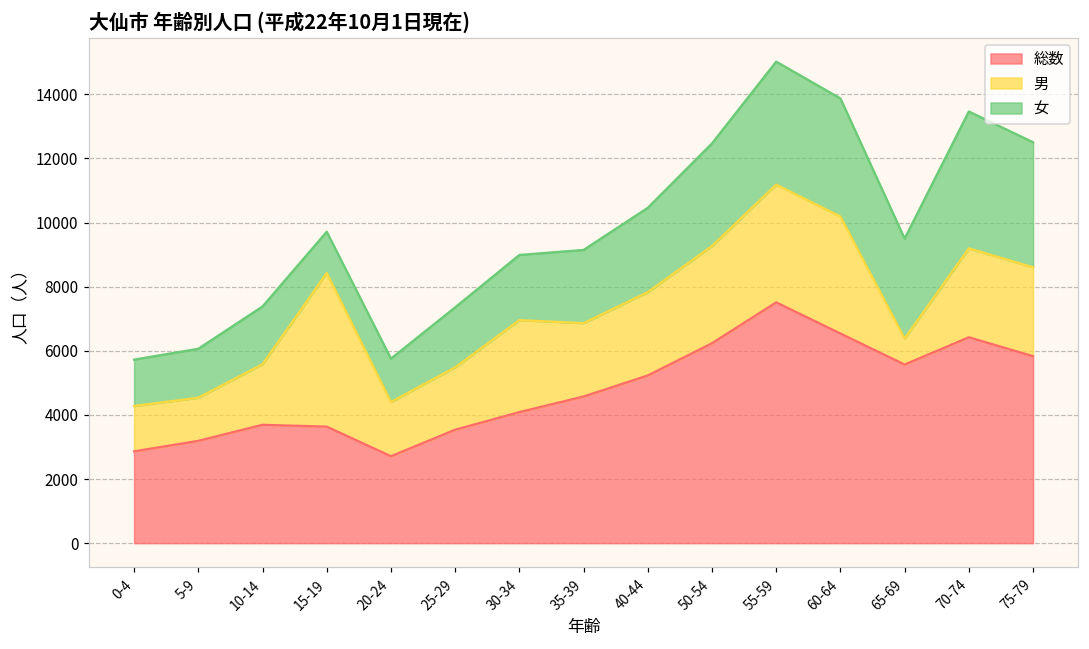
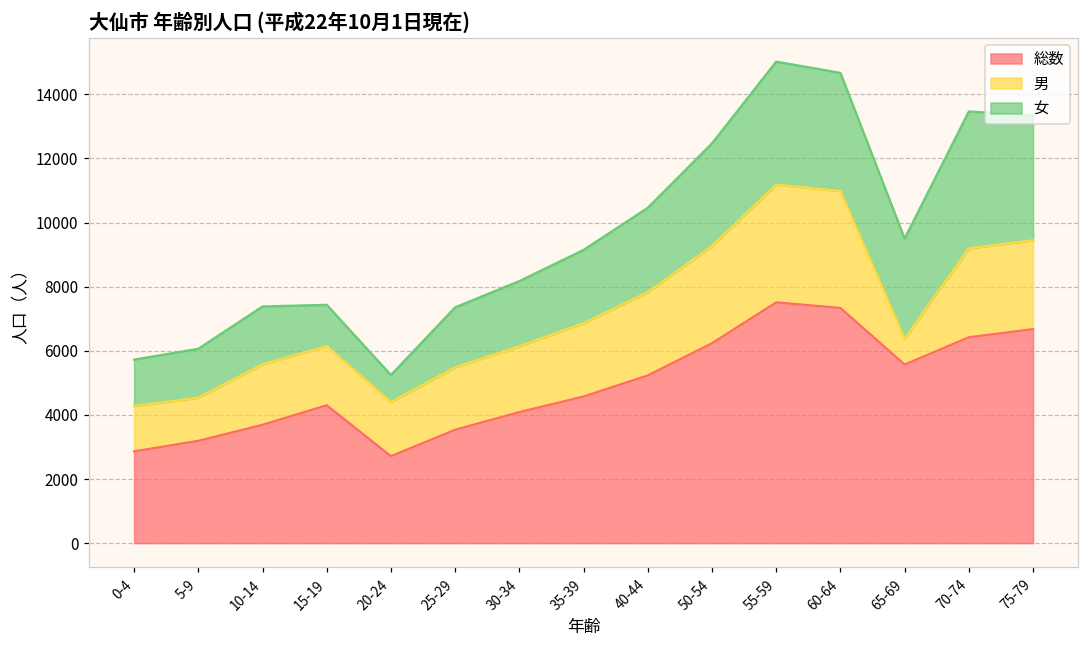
  {
    "総数": {
      "0-4": 2900,
      "5-9": 3200,
      "10-14": 3700,
-     "15-19": 3600,
+     "15-19": 4300,
      "20-24": 2700,
      "25-29": 3500,
      "30-34": 4100,
      "35-39": 4600,
      "40-44": 5200,
      "50-54": 6200,
      "55-59": 7500,
-     "60-64": 6500,
+     "60-64": 7300,
      "65-69": 5600,
      "70-74": 6400,
-     "75-79": 5800
+     "75-79": 6700
    },
    "男": {
      "0-4": 1400,
      "5-9": 1300,
      "10-14": 1900,
-     "15-19": 4800,
+     "15-19": 1800,
      "20-24": 1700,
      "25-29": 1900,
-     "30-34": 2900,
+     "30-34": 2100,
      "35-39": 2300,
      "40-44": 2600,
      "50-54": 3000,
      "55-59": 3700,
      "60-64": 3700,
      "65-69": 800,
      "70-74": 2800,
      "75-79": 2800
    },
    "女": {
      "0-4": 1400,
      "5-9": 1500,
      "10-14": 1800,
      "15-19": 1300,
-     "20-24": 1400,
+     "20-24": 800,
      "25-29": 1900,
      "30-34": 2000,
      "35-39": 2300,
      "40-44": 2600,
      "50-54": 3200,
      "55-59": 3800,
      "60-64": 3700,
      "65-69": 3100,
      "70-74": 4300
    }
  }
